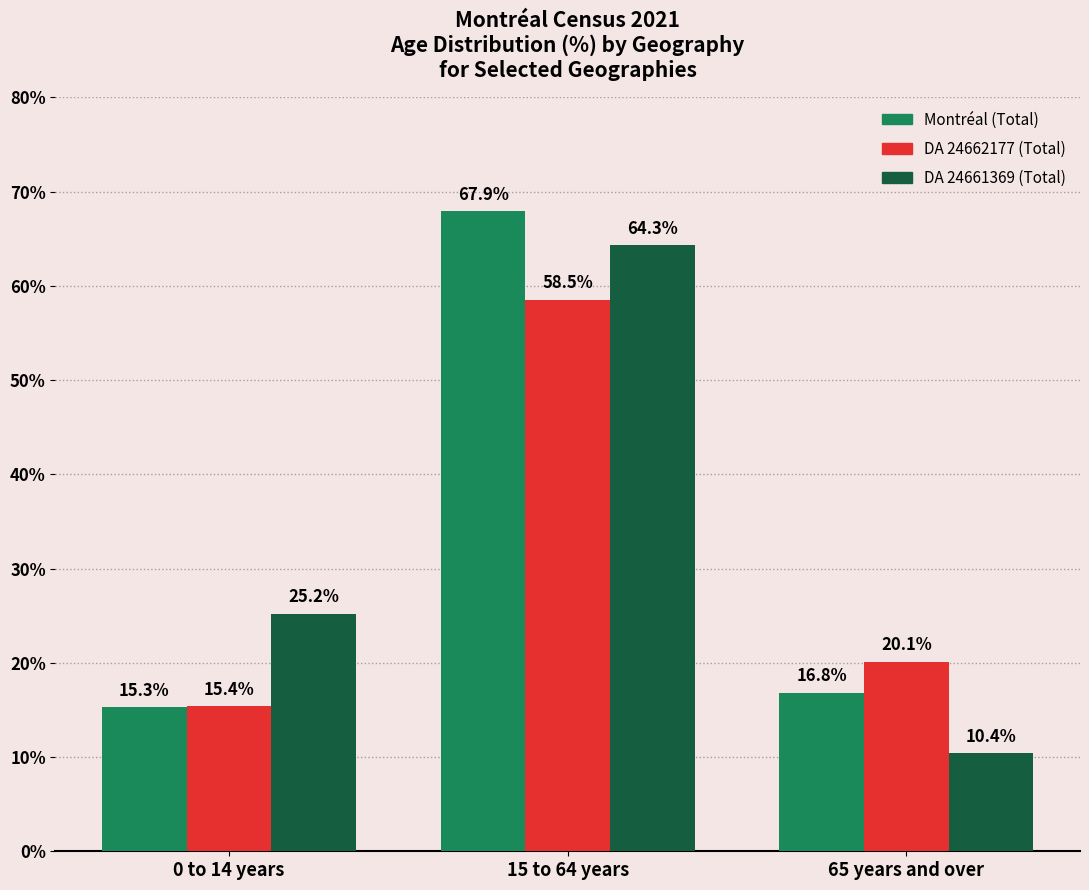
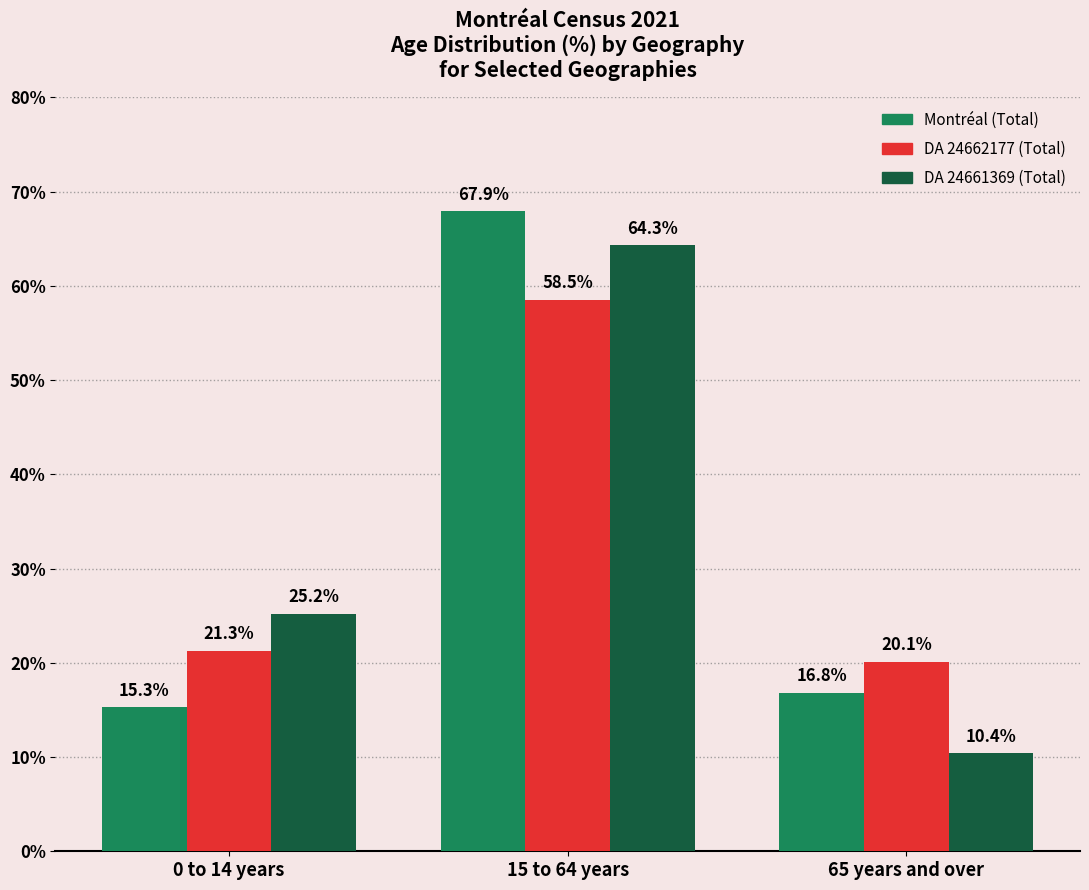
  {
    "DA 24662177 (Total)": {
-     "0 to 14 years": "15.4%",
+     "0 to 14 years": "21.3%",
      "15 to 64 years": "58.5%",
      "65 years and over": "20.1%"
    }
  }
